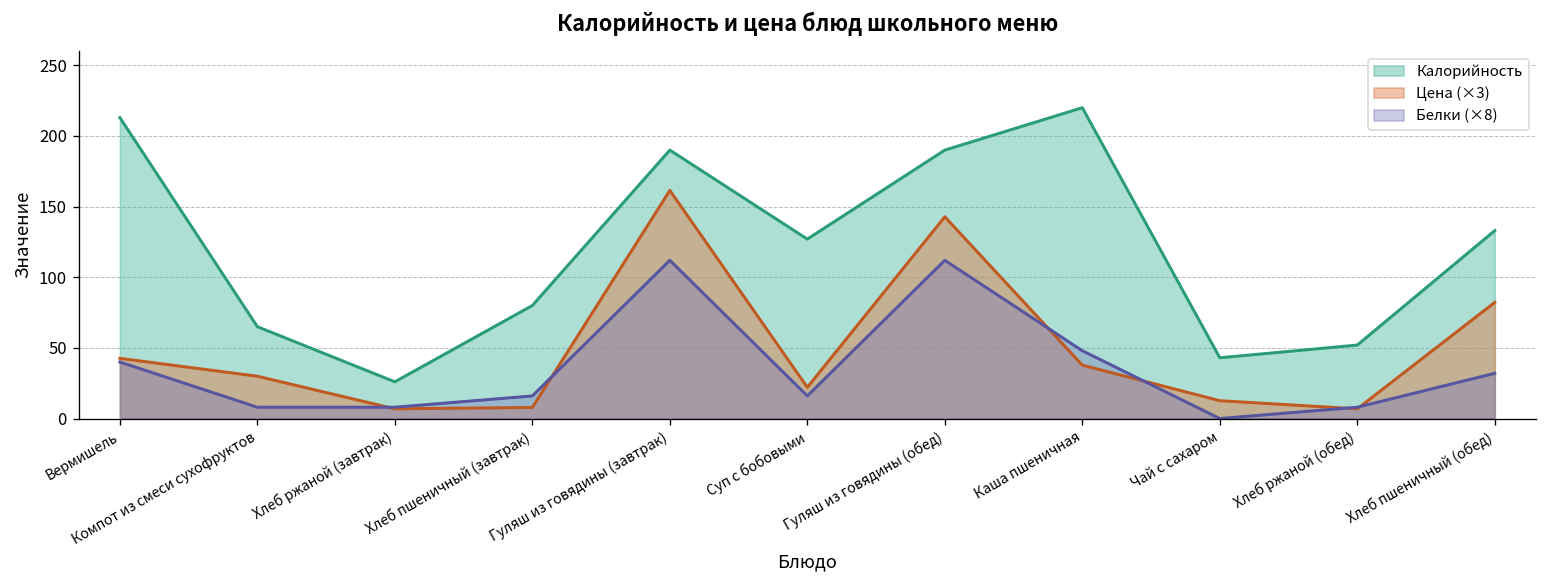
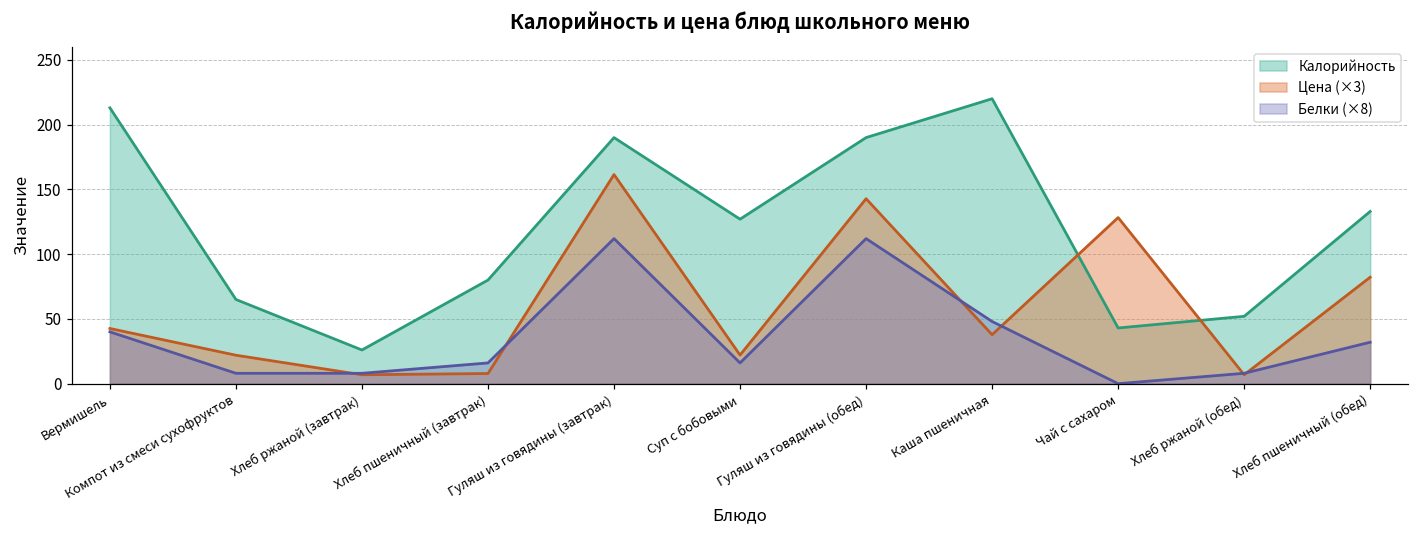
  {
    "Цена (×3)": {
      "Вермишель": 43,
-     "Компот из смеси сухофруктов": 30,
+     "Компот из смеси сухофруктов": 22,
      "Хлеб пшеничный (завтрак)": 8,
      "Гуляш из говядины (завтрак)": 161,
      "Суп с бобовыми": 22,
      "Гуляш из говядины (обед)": 143,
      "Каша пшеничная": 38,
-     "Чай с сахаром": 13,
+     "Чай с сахаром": 128,
      "Хлеб пшеничный (обед)": 82
    }
  }
